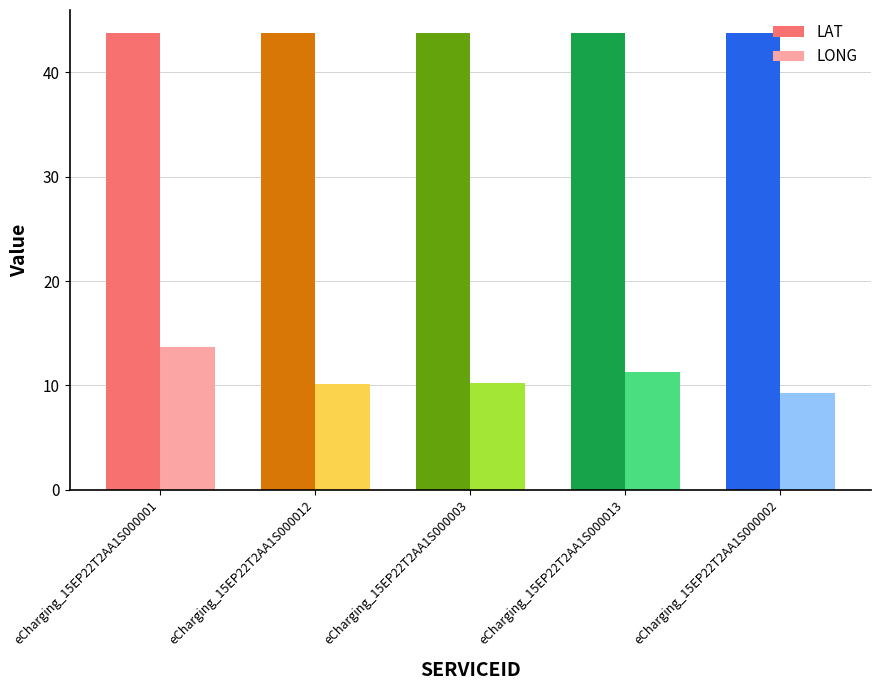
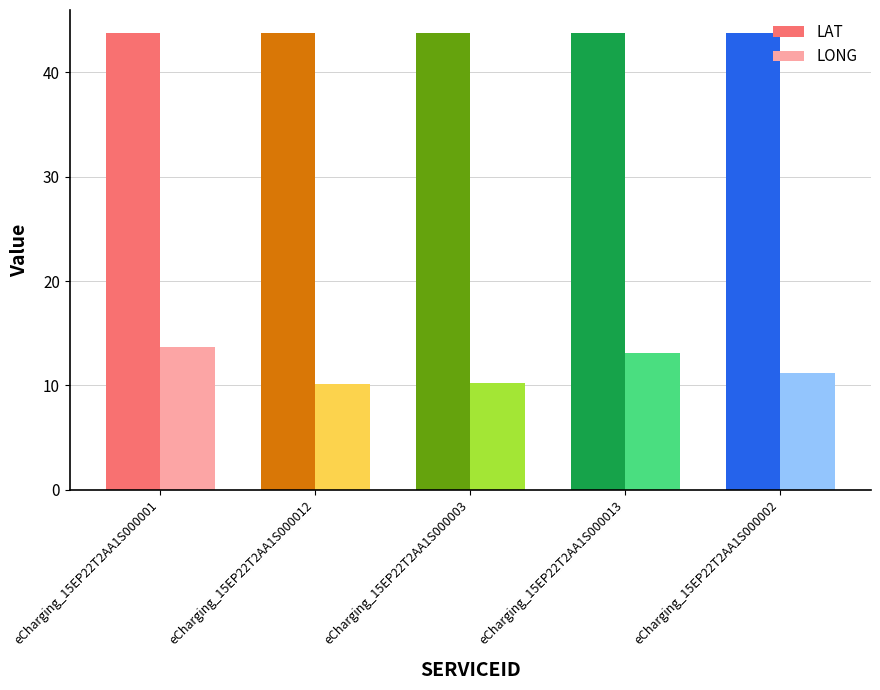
  {
    "LAT": {
      "eCharging_15EP22T2AA1S000001": 43.7,
      "eCharging_15EP22T2AA1S000012": 43.8,
      "eCharging_15EP22T2AA1S000003": 43.8,
      "eCharging_15EP22T2AA1S000013": 43.8,
      "eCharging_15EP22T2AA1S000002": 43.8
    },
    "LONG": {
      "eCharging_15EP22T2AA1S000001": 13.7,
      "eCharging_15EP22T2AA1S000012": 10.2,
      "eCharging_15EP22T2AA1S000003": 10.3,
-     "eCharging_15EP22T2AA1S000013": 11.3,
-     "eCharging_15EP22T2AA1S000002": 9.3
+     "eCharging_15EP22T2AA1S000013": 13.1,
+     "eCharging_15EP22T2AA1S000002": 11.2
    }
  }
